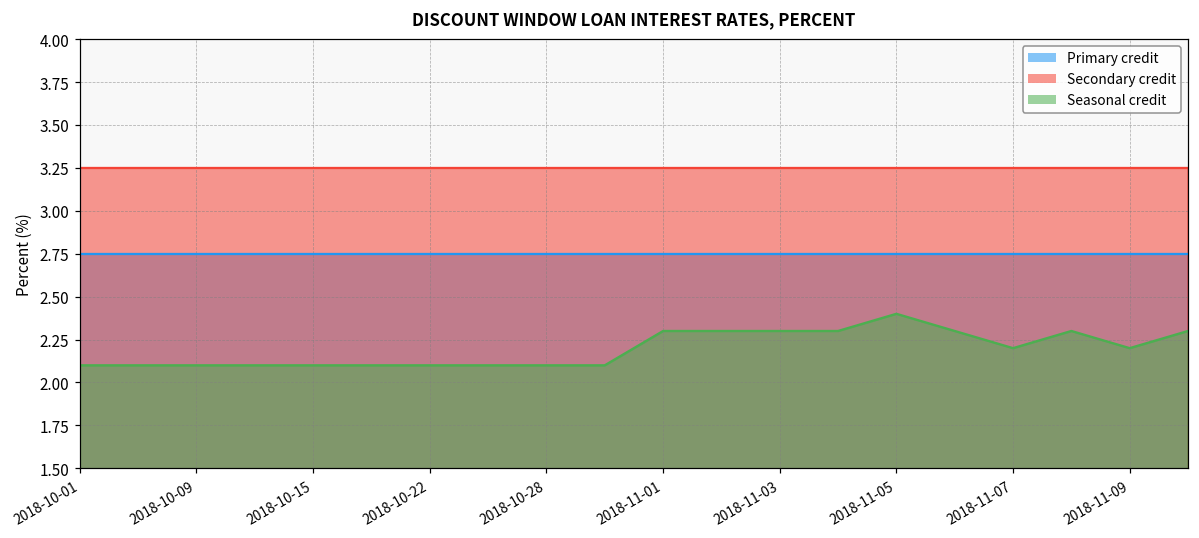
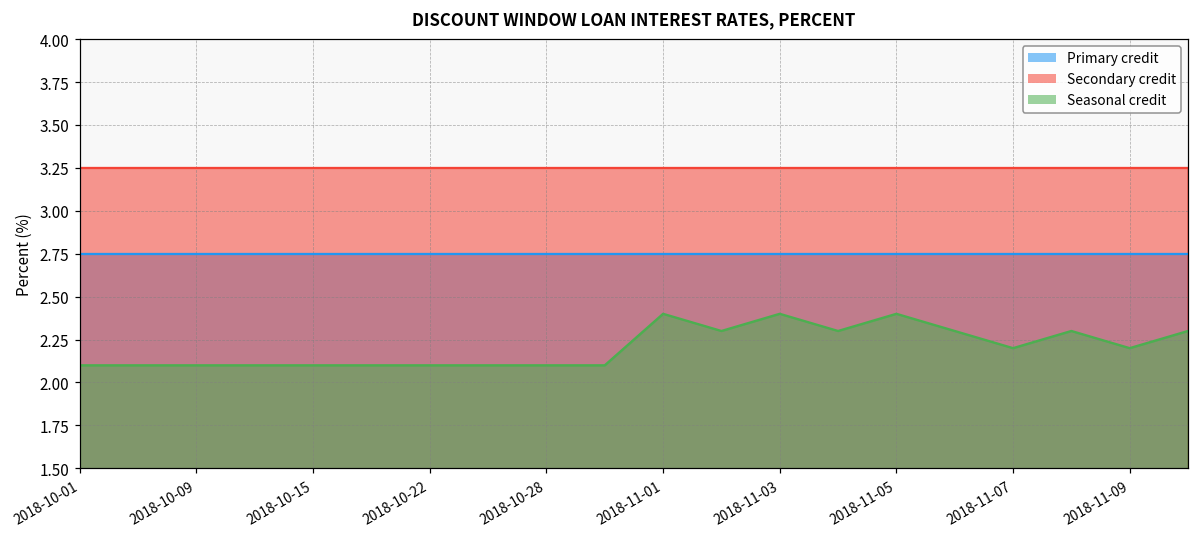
  {
    "Primary credit": {
      "2018-10-01": 2.75,
      "2018-10-09": 2.75,
      "2018-10-15": 2.75,
      "2018-10-22": 2.75,
      "2018-10-28": 2.75,
      "2018-11-01": 2.75,
      "2018-11-03": 2.75,
      "2018-11-05": 2.75,
      "2018-11-07": 2.75,
      "2018-11-09": 2.75
    },
    "Secondary credit": {
      "2018-10-01": 3.25,
      "2018-10-09": 3.25,
      "2018-10-15": 3.25,
      "2018-10-22": 3.25,
      "2018-10-28": 3.25,
      "2018-11-01": 3.25,
      "2018-11-03": 3.25,
      "2018-11-05": 3.25,
      "2018-11-07": 3.25,
      "2018-11-09": 3.25
    },
    "Seasonal credit": {
      "2018-10-01": 2.1,
      "2018-10-09": 2.1,
      "2018-10-15": 2.1,
      "2018-10-22": 2.1,
      "2018-10-28": 2.1,
-     "2018-11-01": 2.3,
-     "2018-11-03": 2.3,
+     "2018-11-01": 2.4,
+     "2018-11-03": 2.4,
      "2018-11-05": 2.4,
      "2018-11-07": 2.2,
      "2018-11-09": 2.2
    }
  }
